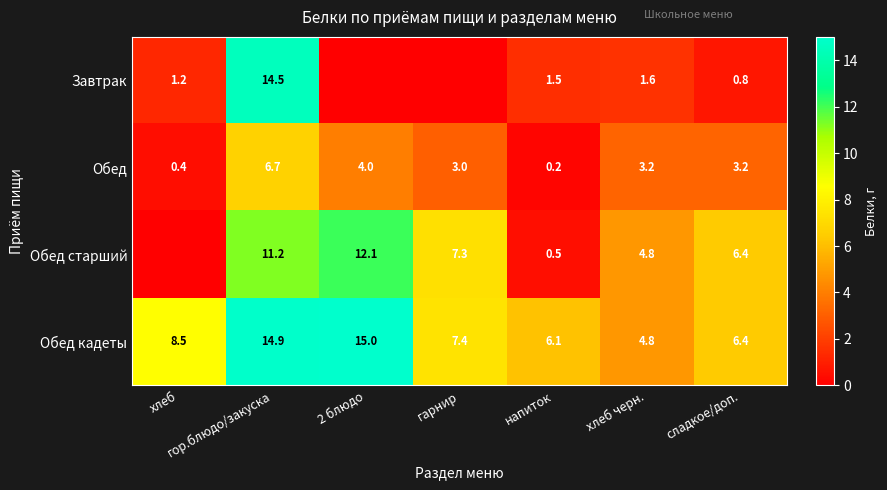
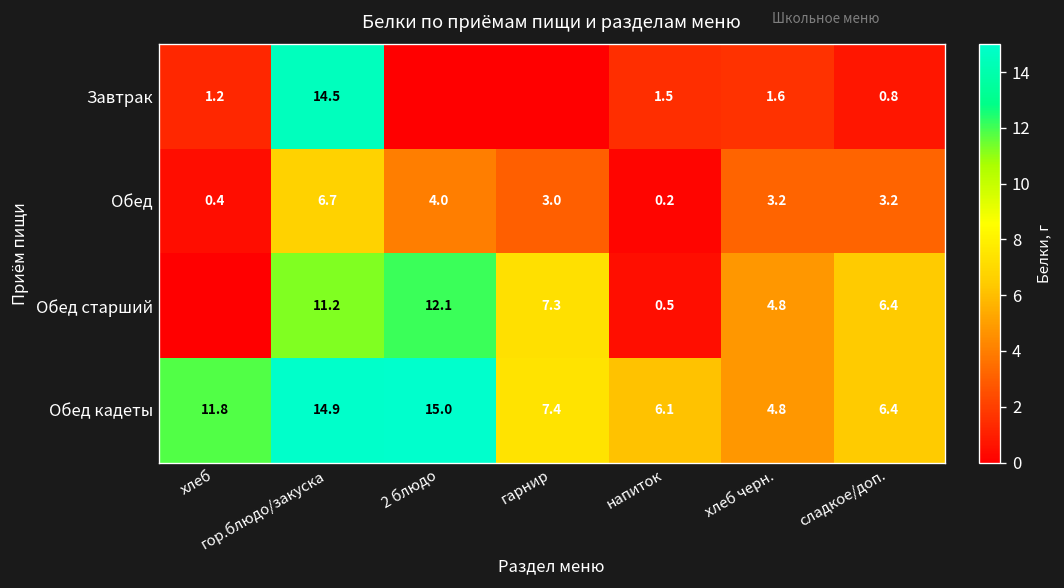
  {
    "Завтрак": {
      "хлеб": 1.2,
      "гор.блюдо/закуска": 14.5,
      "напиток": 1.5,
      "хлеб черн.": 1.6,
      "сладкое/доп.": 0.8
    },
    "Обед": {
      "хлеб": 0.4,
      "гор.блюдо/закуска": 6.7,
      "2 блюдо": 4.0,
      "гарнир": 3.0,
      "напиток": 0.2,
      "хлеб черн.": 3.2,
      "сладкое/доп.": 3.2
    },
    "Обед старший": {
      "гор.блюдо/закуска": 11.2,
      "2 блюдо": 12.1,
      "гарнир": 7.3,
      "напиток": 0.5,
      "хлеб черн.": 4.8,
      "сладкое/доп.": 6.4
    },
    "Обед кадеты": {
-     "хлеб": 8.5,
+     "хлеб": 11.8,
      "гор.блюдо/закуска": 14.9,
      "2 блюдо": 15.0,
      "гарнир": 7.4,
      "напиток": 6.1,
      "хлеб черн.": 4.8,
      "сладкое/доп.": 6.4
    }
  }
